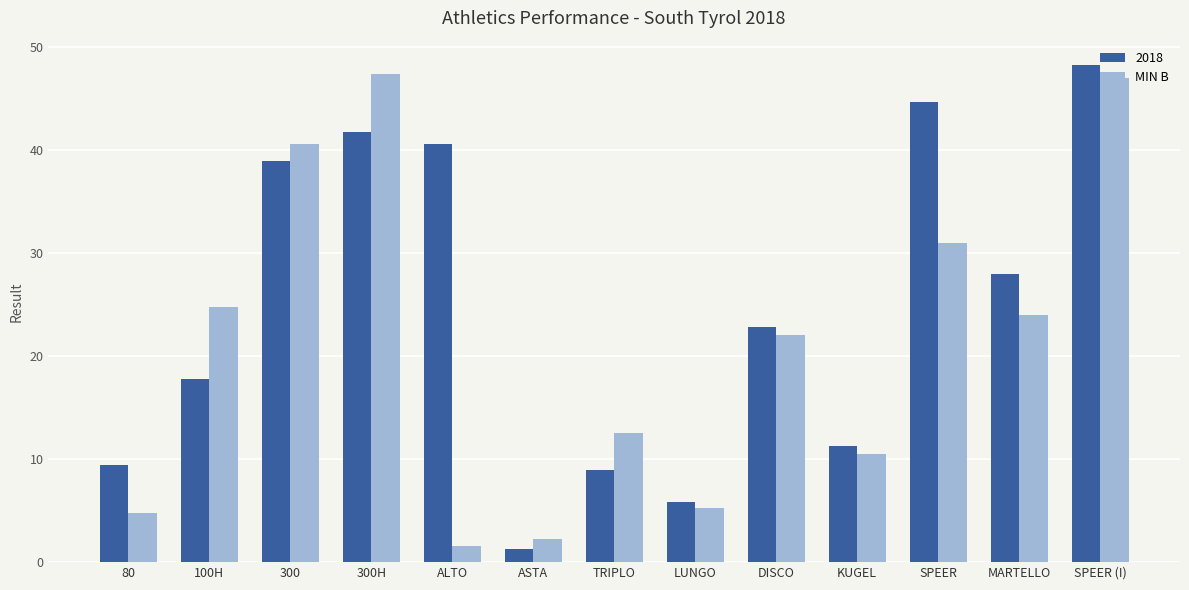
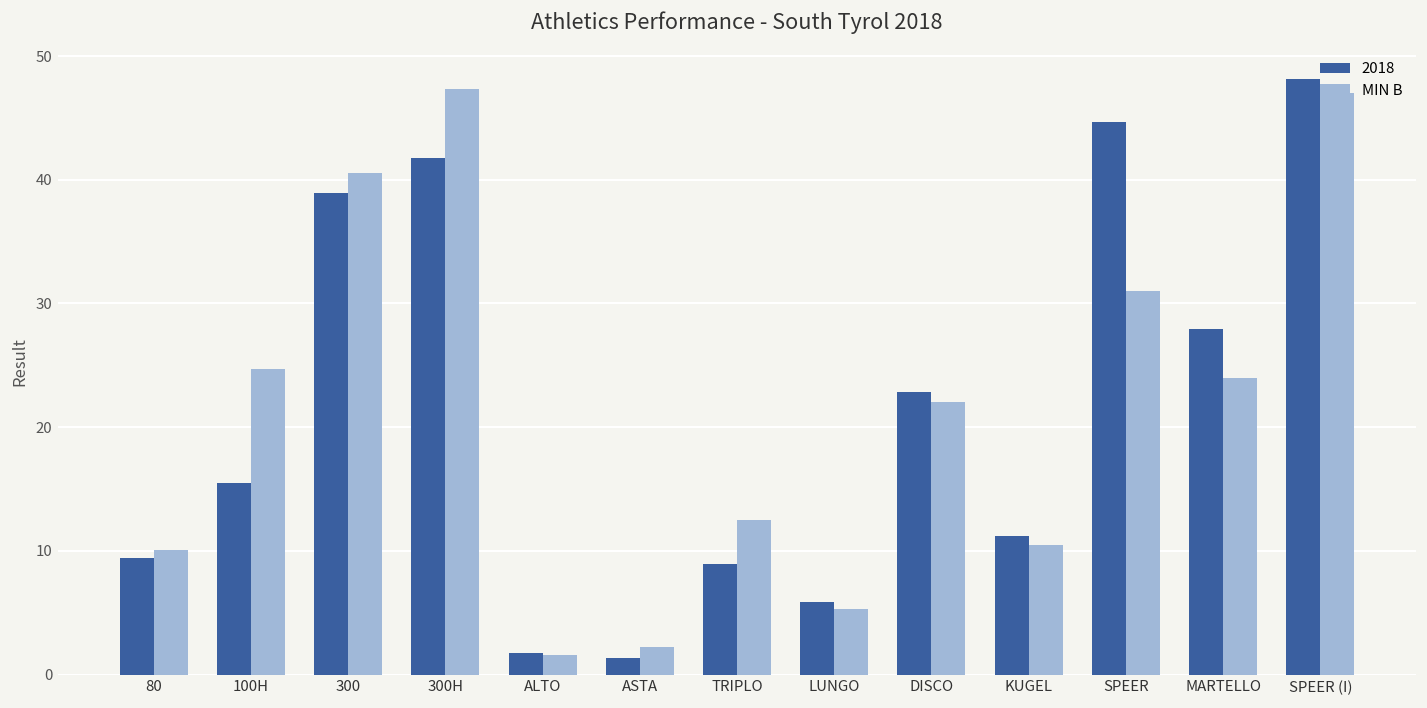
  {
    "2018": {
      "80": 9.5,
-     "100H": 17.8,
+     "100H": 15.5,
      "300": 38.9,
      "300H": 41.8,
-     "ALTO": 40.6,
+     "ALTO": 1.7,
      "ASTA": 1.3,
      "TRIPLO": 8.9,
      "LUNGO": 5.8,
      "DISCO": 22.8,
      "KUGEL": 11.2,
      "SPEER": 44.7,
      "MARTELLO": 28.0,
      "SPEER (I)": 48.2
    },
    "MIN B": {
-     "80": 4.8,
+     "80": 10.0,
      "100H": 24.7,
      "300": 40.5,
      "300H": 47.3,
      "ALTO": 1.6,
      "ASTA": 2.2,
      "TRIPLO": 12.5,
      "LUNGO": 5.3,
      "DISCO": 22.0,
      "KUGEL": 10.5,
      "SPEER": 31.0,
      "MARTELLO": 24.0,
      "SPEER (I)": 47.0
    }
  }
